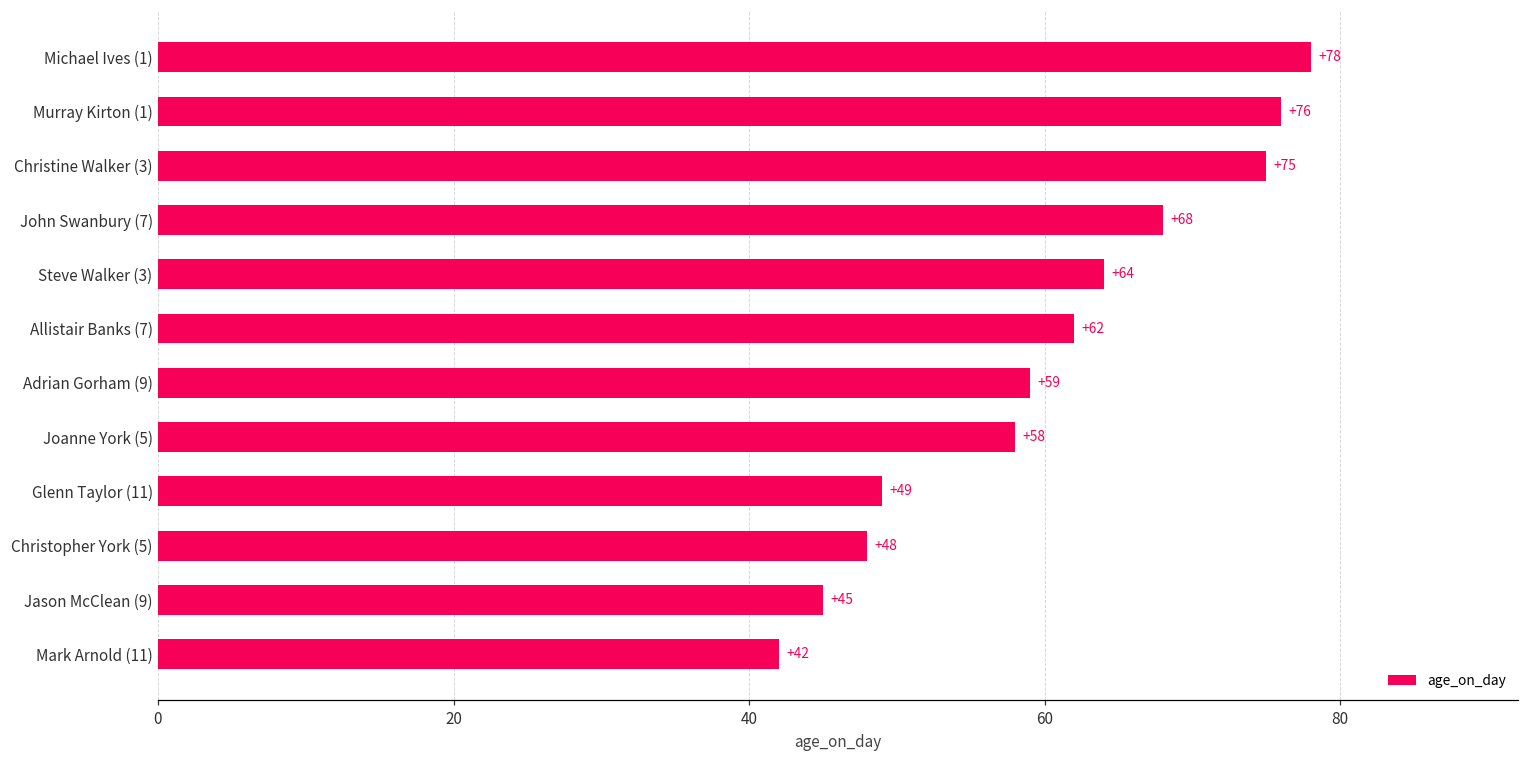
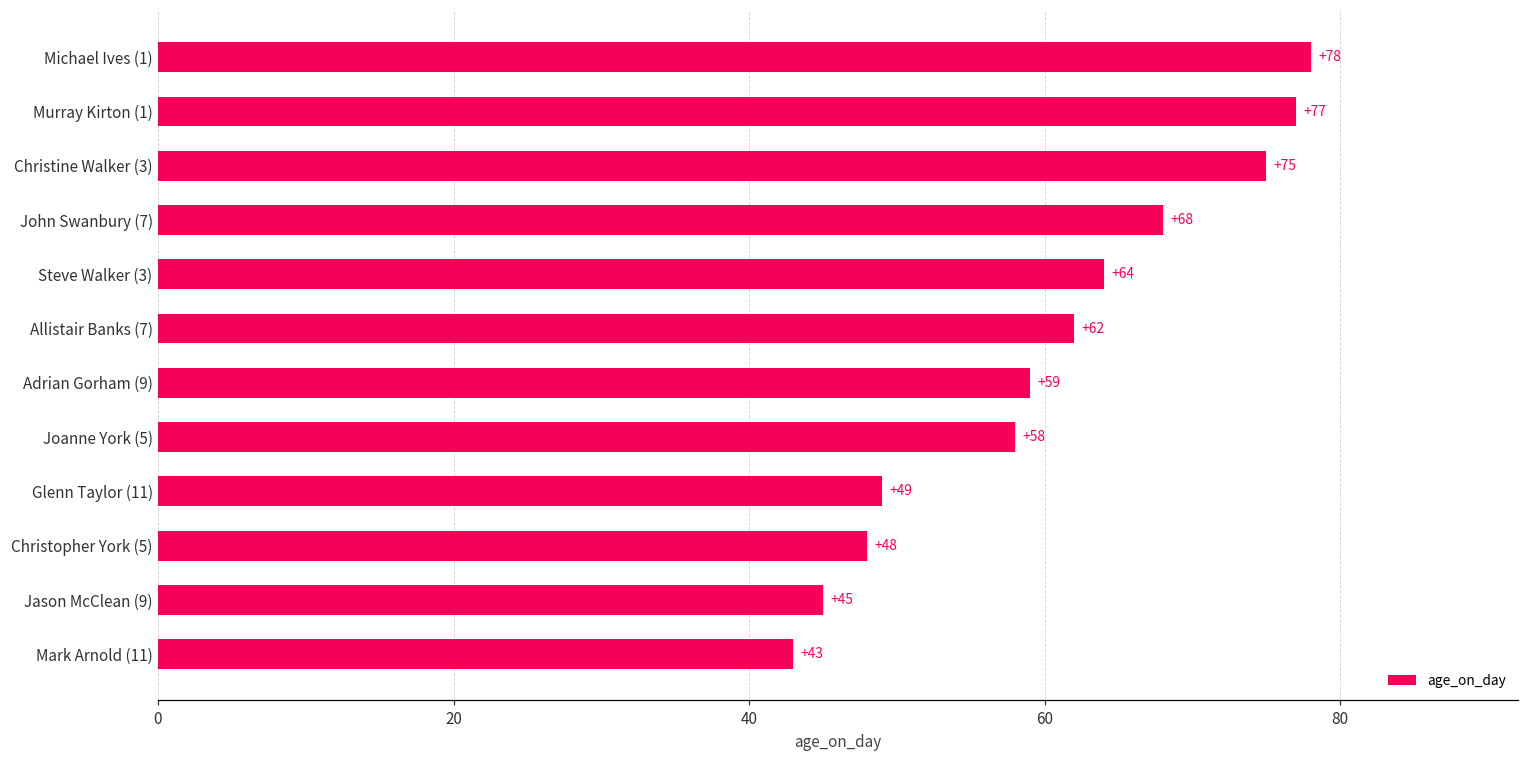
  {
    "Michael Ives (1)": "+78",
-   "Murray Kirton (1)": "+76",
+   "Murray Kirton (1)": "+77",
    "Christine Walker (3)": "+75",
    "John Swanbury (7)": "+68",
    "Steve Walker (3)": "+64",
    "Allistair Banks (7)": "+62",
    "Adrian Gorham (9)": "+59",
    "Joanne York (5)": "+58",
    "Glenn Taylor (11)": "+49",
    "Christopher York (5)": "+48",
    "Jason McClean (9)": "+45",
-   "Mark Arnold (11)": "+42"
+   "Mark Arnold (11)": "+43"
  }
